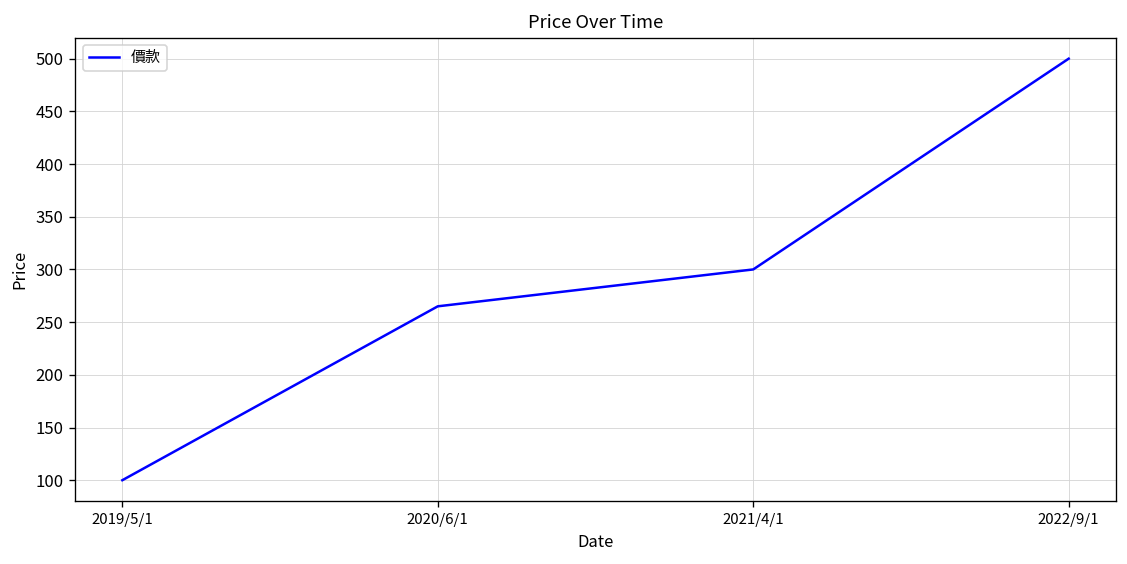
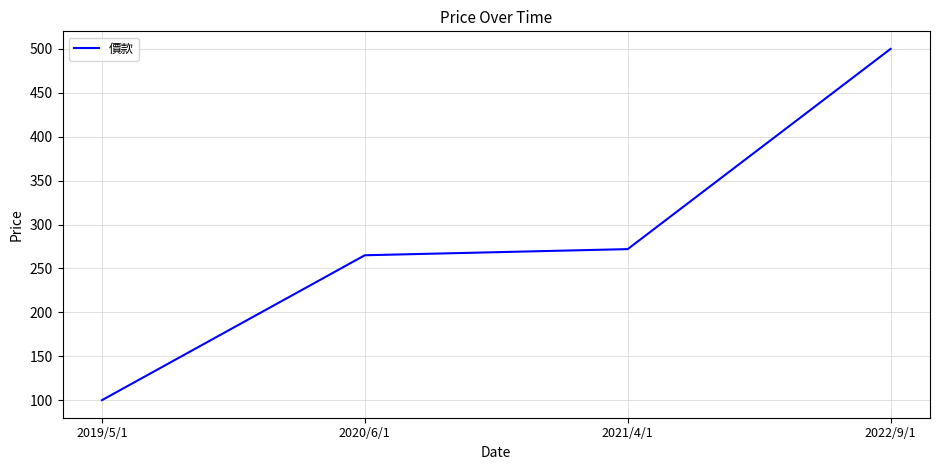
  {
    "2019/5/1": 100,
    "2020/6/1": 270,
-   "2021/4/1": 300,
+   "2021/4/1": 270,
    "2022/9/1": 500
  }
